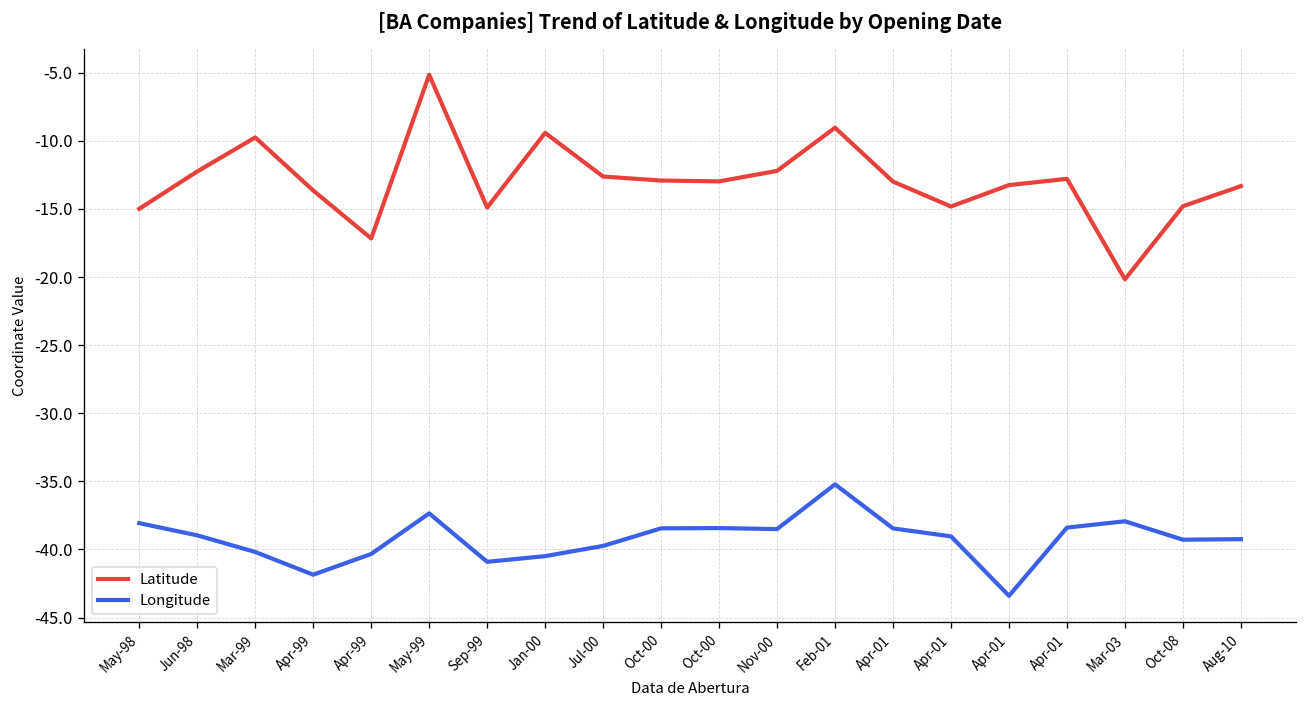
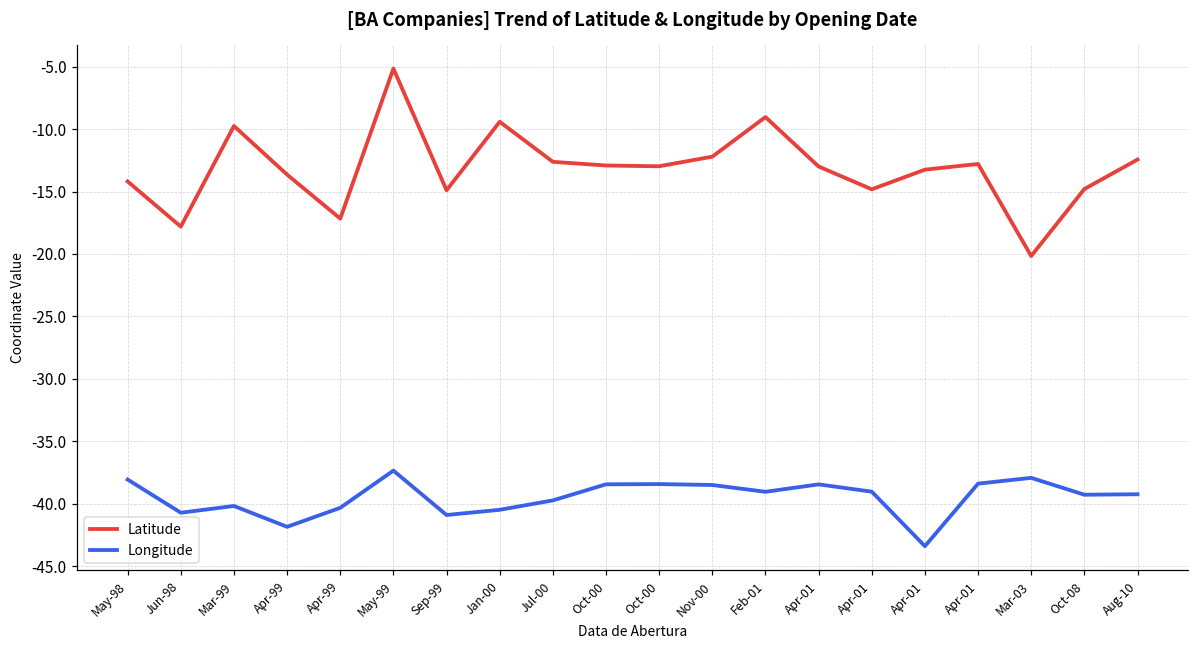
  {
    "Latitude": {
-     "May-98": -15.0,
-     "Jun-98": -12.2,
+     "May-98": -14.2,
+     "Jun-98": -17.8,
      "Mar-99": -9.8,
      "May-99": -5.2,
      "Sep-99": -14.9,
      "Jan-00": -9.4,
      "Jul-00": -12.6,
      "Nov-00": -12.2,
      "Feb-01": -9.0,
      "Mar-03": -20.2,
      "Oct-08": -14.8,
-     "Aug-10": -13.3
+     "Aug-10": -12.4
    },
    "Longitude": {
      "May-98": -38.1,
-     "Jun-98": -39.0,
+     "Jun-98": -40.7,
      "Mar-99": -40.2,
      "May-99": -37.4,
      "Sep-99": -40.9,
      "Jan-00": -40.5,
      "Jul-00": -39.7,
      "Nov-00": -38.5,
-     "Feb-01": -35.2,
+     "Feb-01": -39.0,
      "Mar-03": -37.9,
      "Oct-08": -39.3,
      "Aug-10": -39.2
    }
  }
